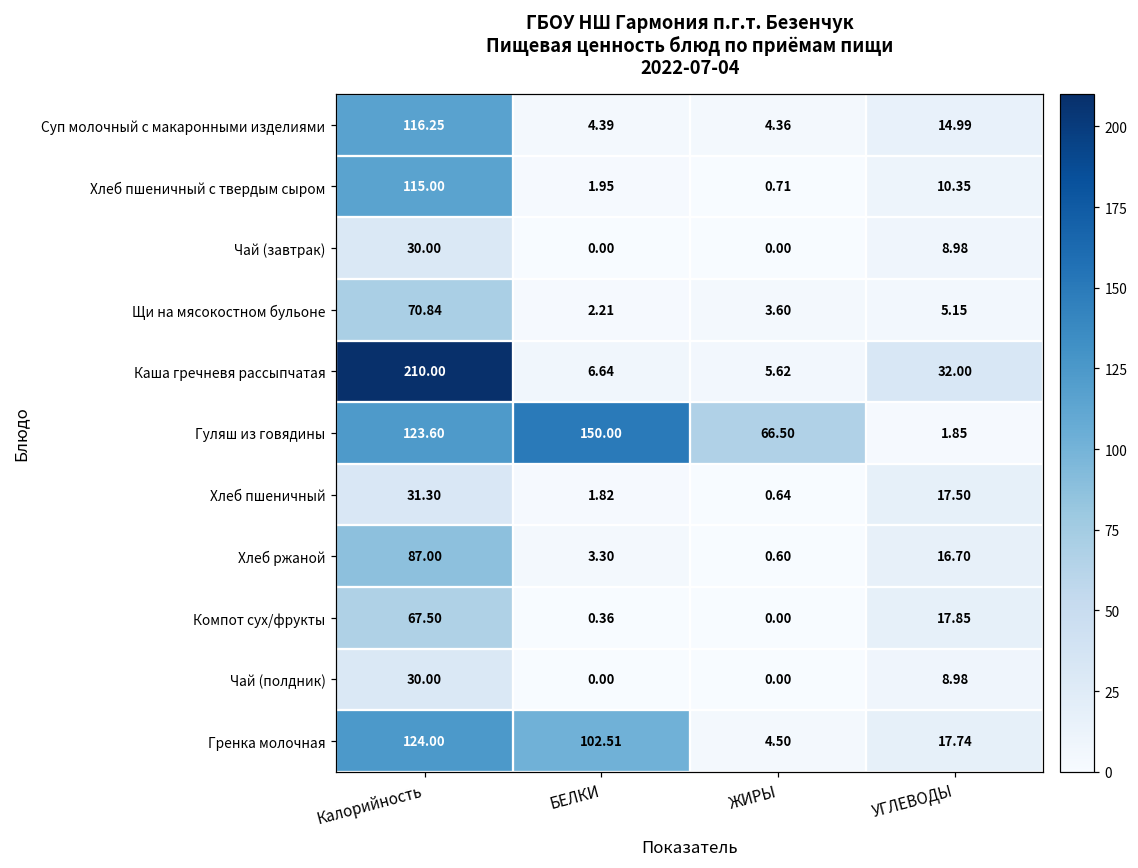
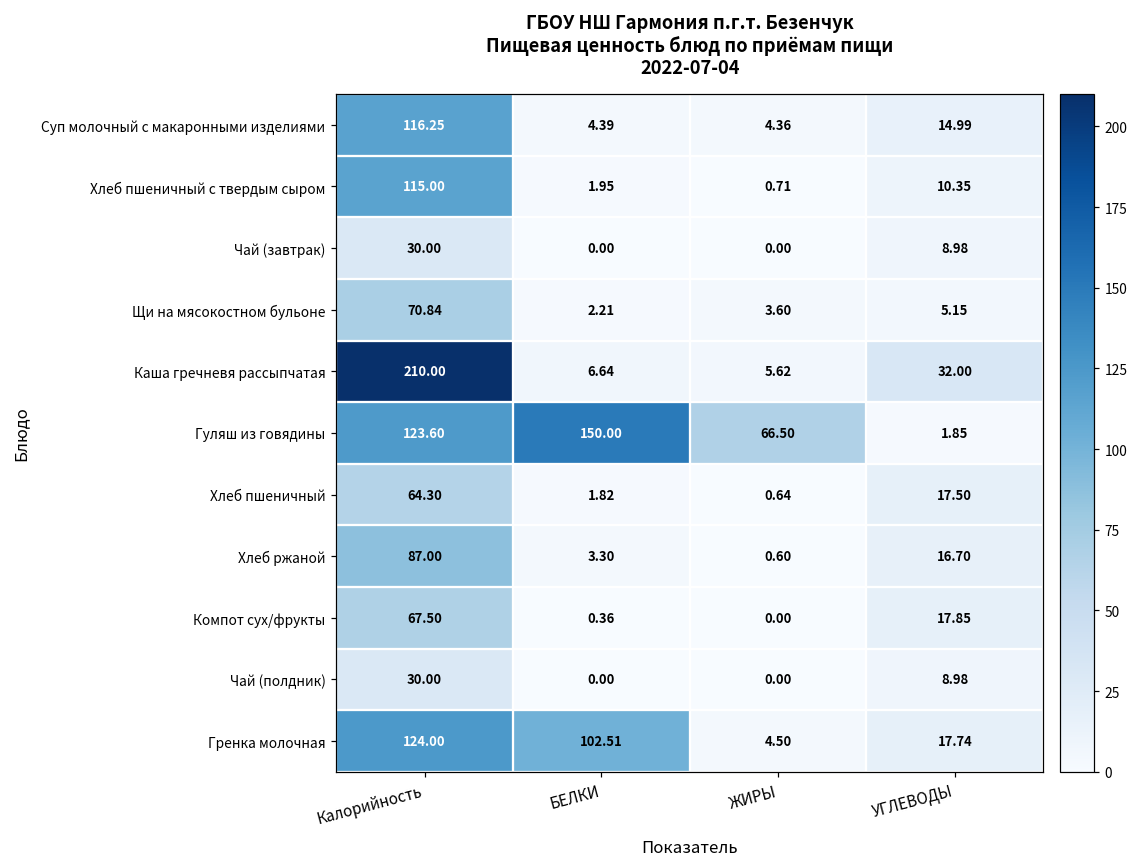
  {
    "Суп молочный с макаронными изделиями": {
      "Калорийность": 116.25,
      "БЕЛКИ": 4.39,
      "ЖИРЫ": 4.36,
      "УГЛЕВОДЫ": 14.99
    },
    "Хлеб пшеничный с твердым сыром": {
      "Калорийность": 115.00,
      "БЕЛКИ": 1.95,
      "ЖИРЫ": 0.71,
      "УГЛЕВОДЫ": 10.35
    },
    "Чай (завтрак)": {
      "Калорийность": 30.00,
      "БЕЛКИ": 0.00,
      "ЖИРЫ": 0.00,
      "УГЛЕВОДЫ": 8.98
    },
    "Щи на мясокостном бульоне": {
      "Калорийность": 70.84,
      "БЕЛКИ": 2.21,
      "ЖИРЫ": 3.60,
      "УГЛЕВОДЫ": 5.15
    },
    "Каша гречневя рассыпчатая": {
      "Калорийность": 210.00,
      "БЕЛКИ": 6.64,
      "ЖИРЫ": 5.62,
      "УГЛЕВОДЫ": 32.00
    },
    "Гуляш из говядины": {
      "Калорийность": 123.60,
      "БЕЛКИ": 150.00,
      "ЖИРЫ": 66.50,
      "УГЛЕВОДЫ": 1.85
    },
    "Хлеб пшеничный": {
-     "Калорийность": 31.30,
+     "Калорийность": 64.30,
      "БЕЛКИ": 1.82,
      "ЖИРЫ": 0.64,
      "УГЛЕВОДЫ": 17.50
    },
    "Хлеб ржаной": {
      "Калорийность": 87.00,
      "БЕЛКИ": 3.30,
      "ЖИРЫ": 0.60,
      "УГЛЕВОДЫ": 16.70
    },
    "Компот сух/фрукты": {
      "Калорийность": 67.50,
      "БЕЛКИ": 0.36,
      "ЖИРЫ": 0.00,
      "УГЛЕВОДЫ": 17.85
    },
    "Чай (полдник)": {
      "Калорийность": 30.00,
      "БЕЛКИ": 0.00,
      "ЖИРЫ": 0.00,
      "УГЛЕВОДЫ": 8.98
    },
    "Гренка молочная": {
      "Калорийность": 124.00,
      "БЕЛКИ": 102.51,
      "ЖИРЫ": 4.50,
      "УГЛЕВОДЫ": 17.74
    }
  }
